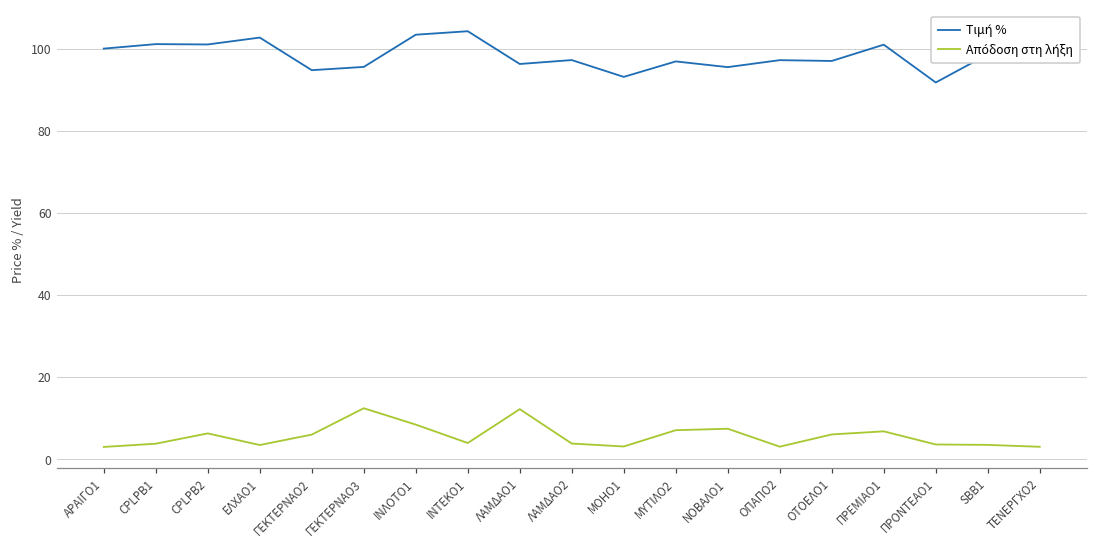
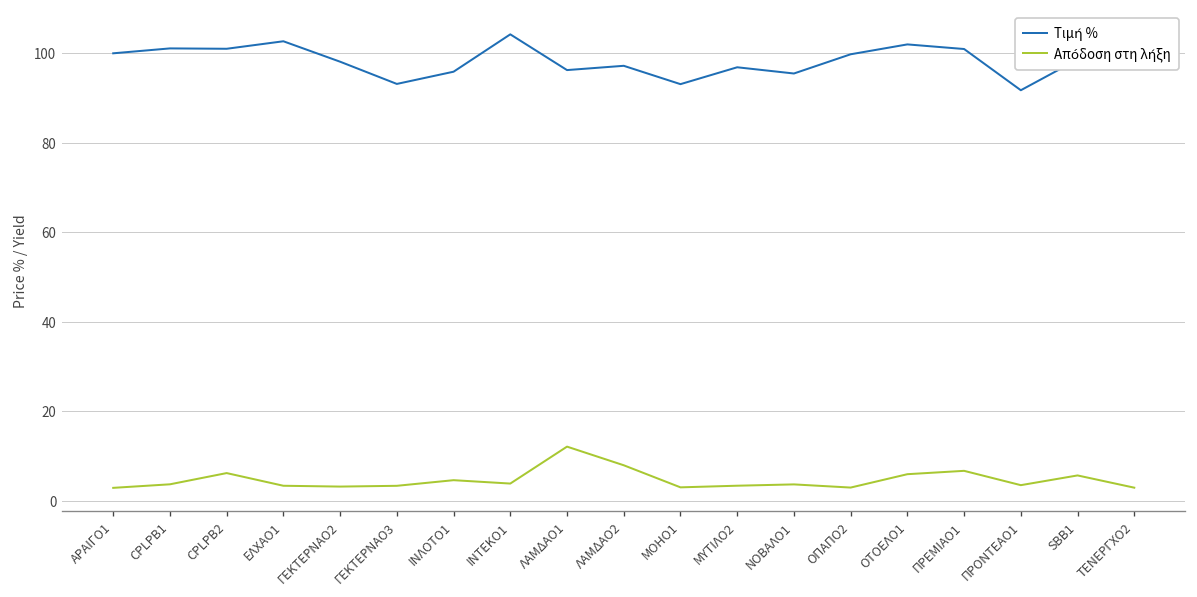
  {
    "Τιμή %": {
      "ΑΡΑΙΓΟ1": 100,
      "CPLPB1": 101,
      "CPLPB2": 101,
      "ΕΛΧΑΟ1": 103,
-     "ΓΕΚΤΕΡΝΑΟ2": 95,
-     "ΓΕΚΤΕΡΝΑΟ3": 96,
-     "ΙΝΛΟΤΟ1": 103,
+     "ΓΕΚΤΕΡΝΑΟ2": 98,
+     "ΓΕΚΤΕΡΝΑΟ3": 93,
+     "ΙΝΛΟΤΟ1": 96,
      "ΙΝΤΕΚΟ1": 104,
      "ΛΑΜΔΑΟ1": 96,
      "ΛΑΜΔΑΟ2": 97,
      "ΜΟΗΟ1": 93,
      "ΜΥΤΙΛΟ2": 97,
      "ΝΟΒΑΛΟ1": 96,
-     "ΟΠΑΠΟ2": 97,
-     "ΟΤΟΕΛΟ1": 97,
+     "ΟΠΑΠΟ2": 100,
+     "ΟΤΟΕΛΟ1": 102,
      "ΠΡΕΜΙΑΟ1": 101,
      "ΠΡΟΝΤΕΑΟ1": 92
    },
    "Απόδοση στη λήξη": {
      "ΑΡΑΙΓΟ1": 3,
      "CPLPB1": 4,
      "CPLPB2": 6,
      "ΕΛΧΑΟ1": 3,
-     "ΓΕΚΤΕΡΝΑΟ2": 6,
-     "ΓΕΚΤΕΡΝΑΟ3": 12,
-     "ΙΝΛΟΤΟ1": 8,
+     "ΓΕΚΤΕΡΝΑΟ2": 3,
+     "ΓΕΚΤΕΡΝΑΟ3": 3,
+     "ΙΝΛΟΤΟ1": 5,
      "ΙΝΤΕΚΟ1": 4,
      "ΛΑΜΔΑΟ1": 12,
-     "ΛΑΜΔΑΟ2": 4,
+     "ΛΑΜΔΑΟ2": 8,
      "ΜΟΗΟ1": 3,
-     "ΜΥΤΙΛΟ2": 7,
-     "ΝΟΒΑΛΟ1": 7,
+     "ΜΥΤΙΛΟ2": 3,
+     "ΝΟΒΑΛΟ1": 4,
      "ΟΠΑΠΟ2": 3,
      "ΟΤΟΕΛΟ1": 6,
      "ΠΡΕΜΙΑΟ1": 7,
      "ΠΡΟΝΤΕΑΟ1": 4,
-     "SBB1": 3,
+     "SBB1": 6,
      "ΤΕΝΕΡΓΧΟ2": 3
    }
  }
